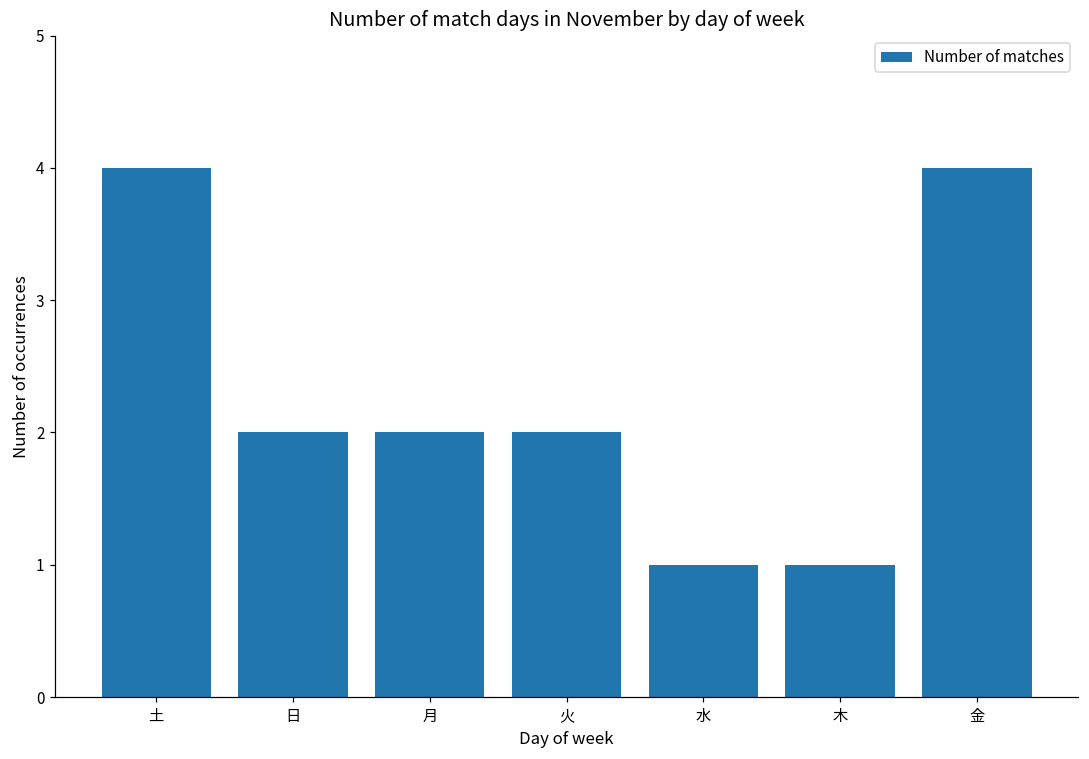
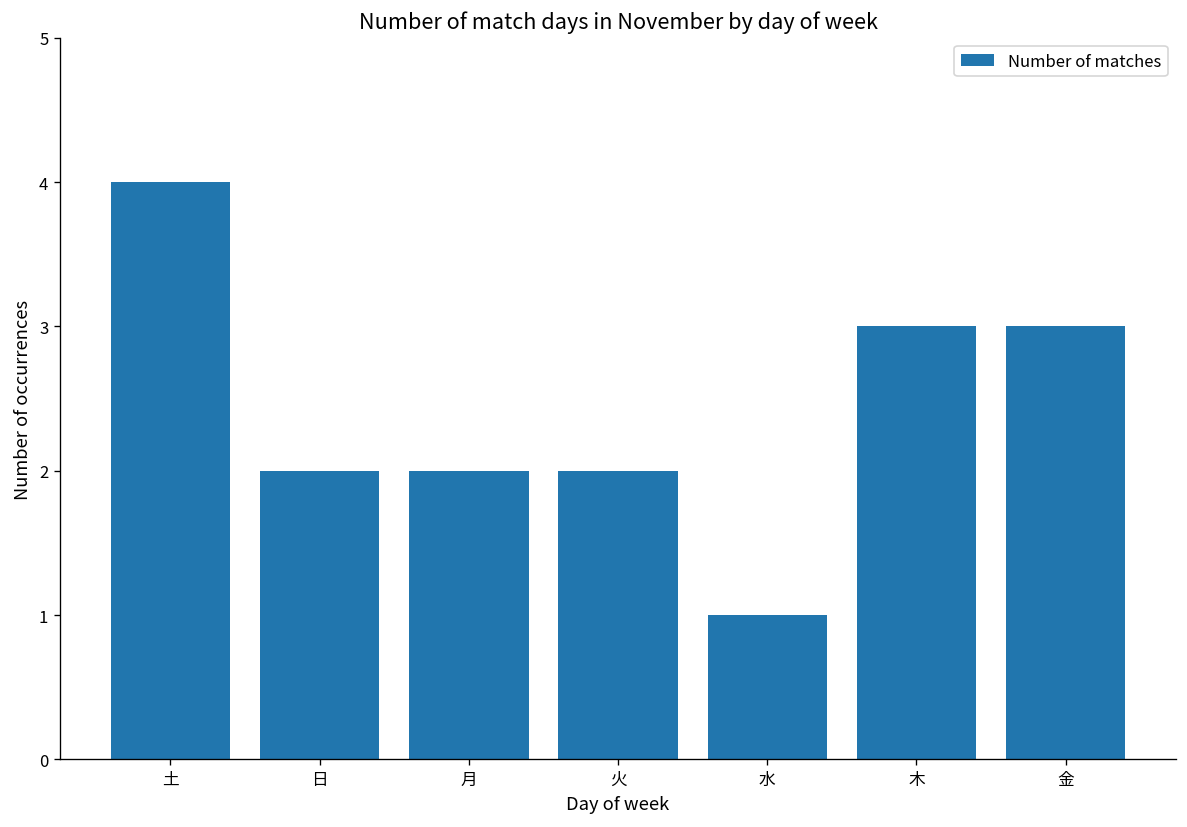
  {
    "土": 4,
    "日": 2,
    "月": 2,
    "火": 2,
    "水": 1,
-   "木": 1,
-   "金": 4
+   "木": 3,
+   "金": 3
  }
